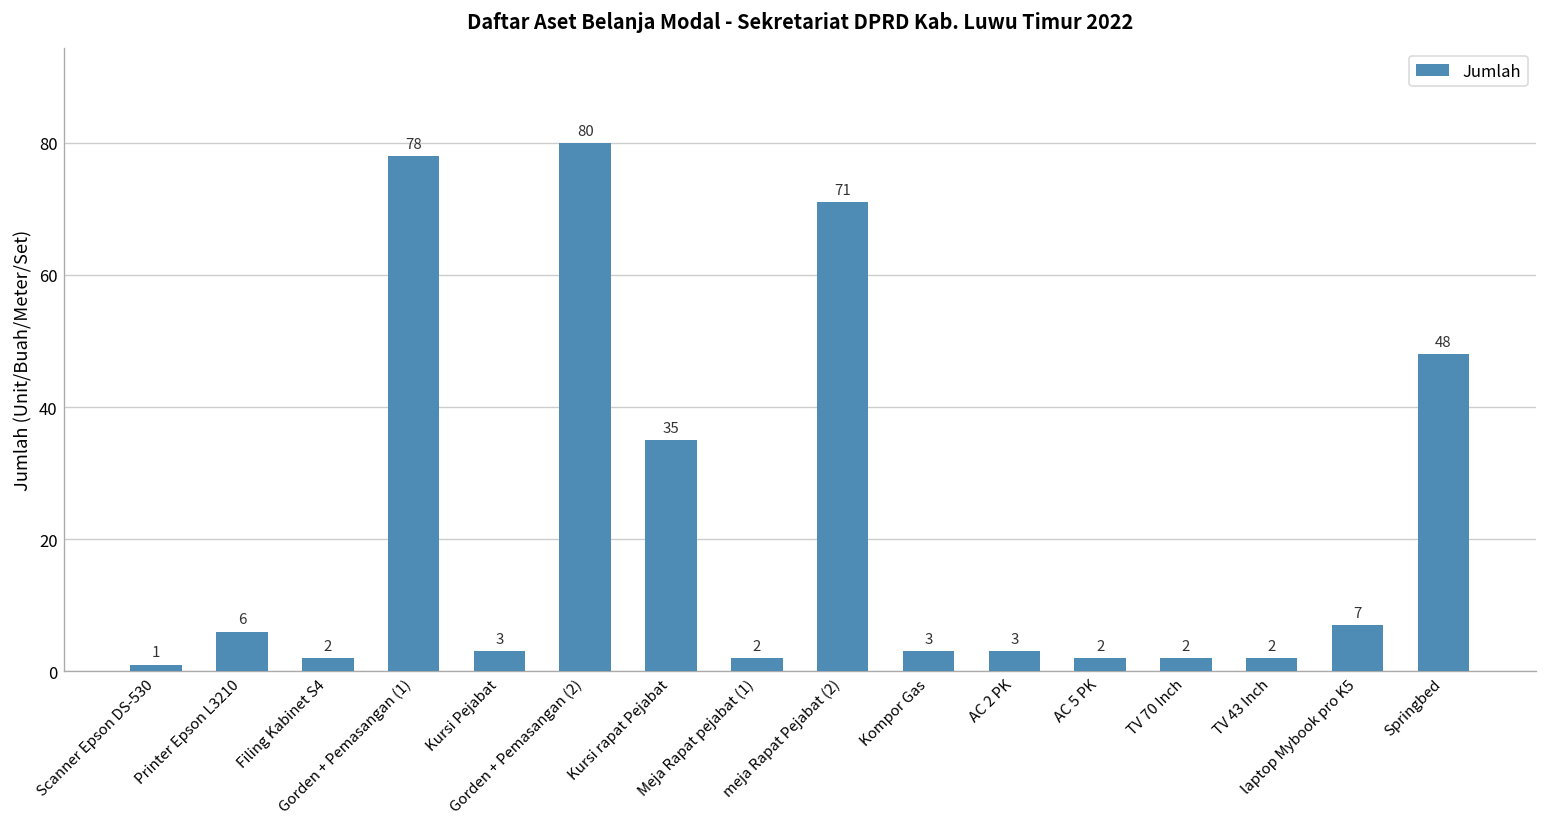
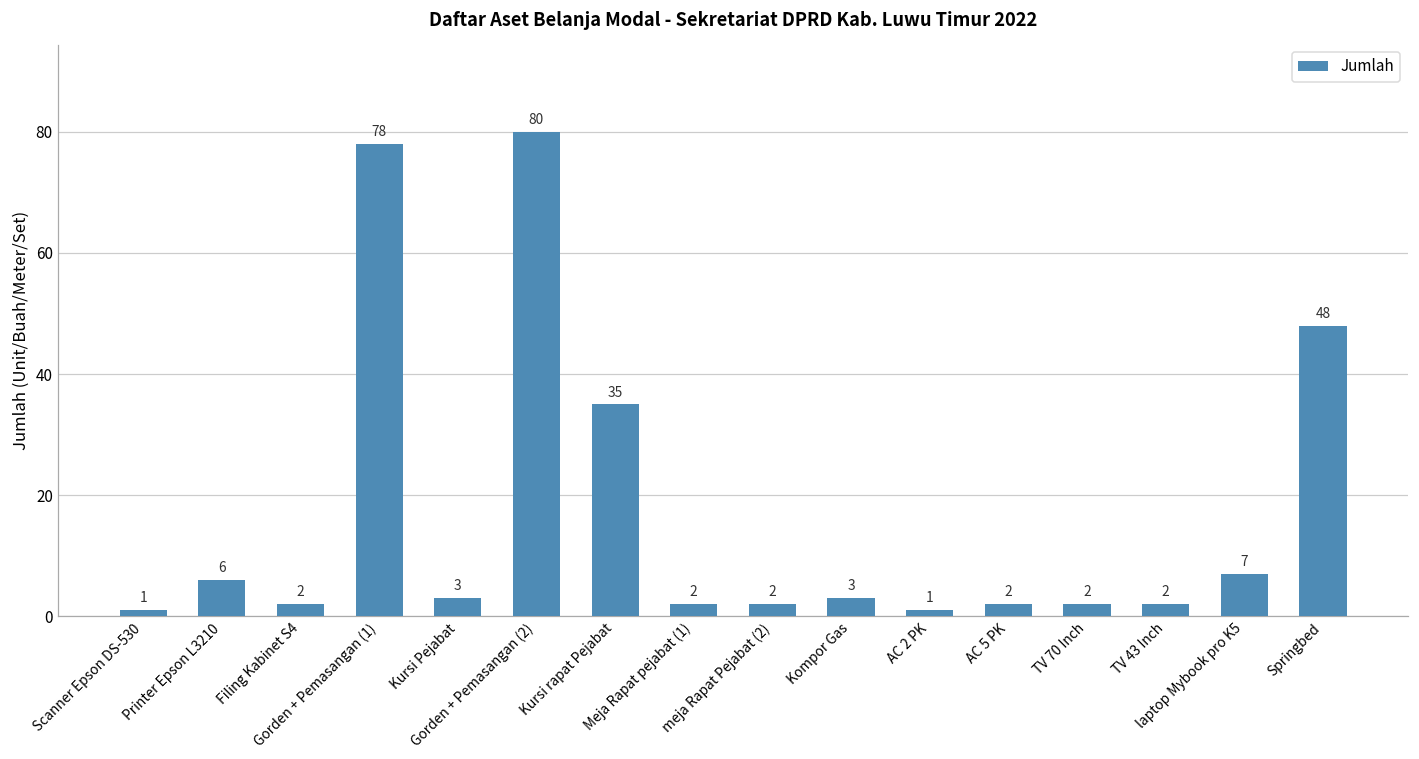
  {
    "Scanner Epson DS-530": 1,
    "Printer Epson L3210": 6,
    "Filing Kabinet S4": 2,
    "Gorden + Pemasangan (1)": 78,
    "Kursi Pejabat": 3,
    "Gorden + Pemasangan (2)": 80,
    "Kursi rapat Pejabat": 35,
    "Meja Rapat pejabat (1)": 2,
-   "meja Rapat Pejabat (2)": 71,
+   "meja Rapat Pejabat (2)": 2,
    "Kompor Gas": 3,
-   "AC 2 PK": 3,
+   "AC 2 PK": 1,
    "AC 5 PK": 2,
    "TV 70 Inch": 2,
    "TV 43 Inch": 2,
    "laptop Mybook pro K5": 7,
    "Springbed": 48
  }
